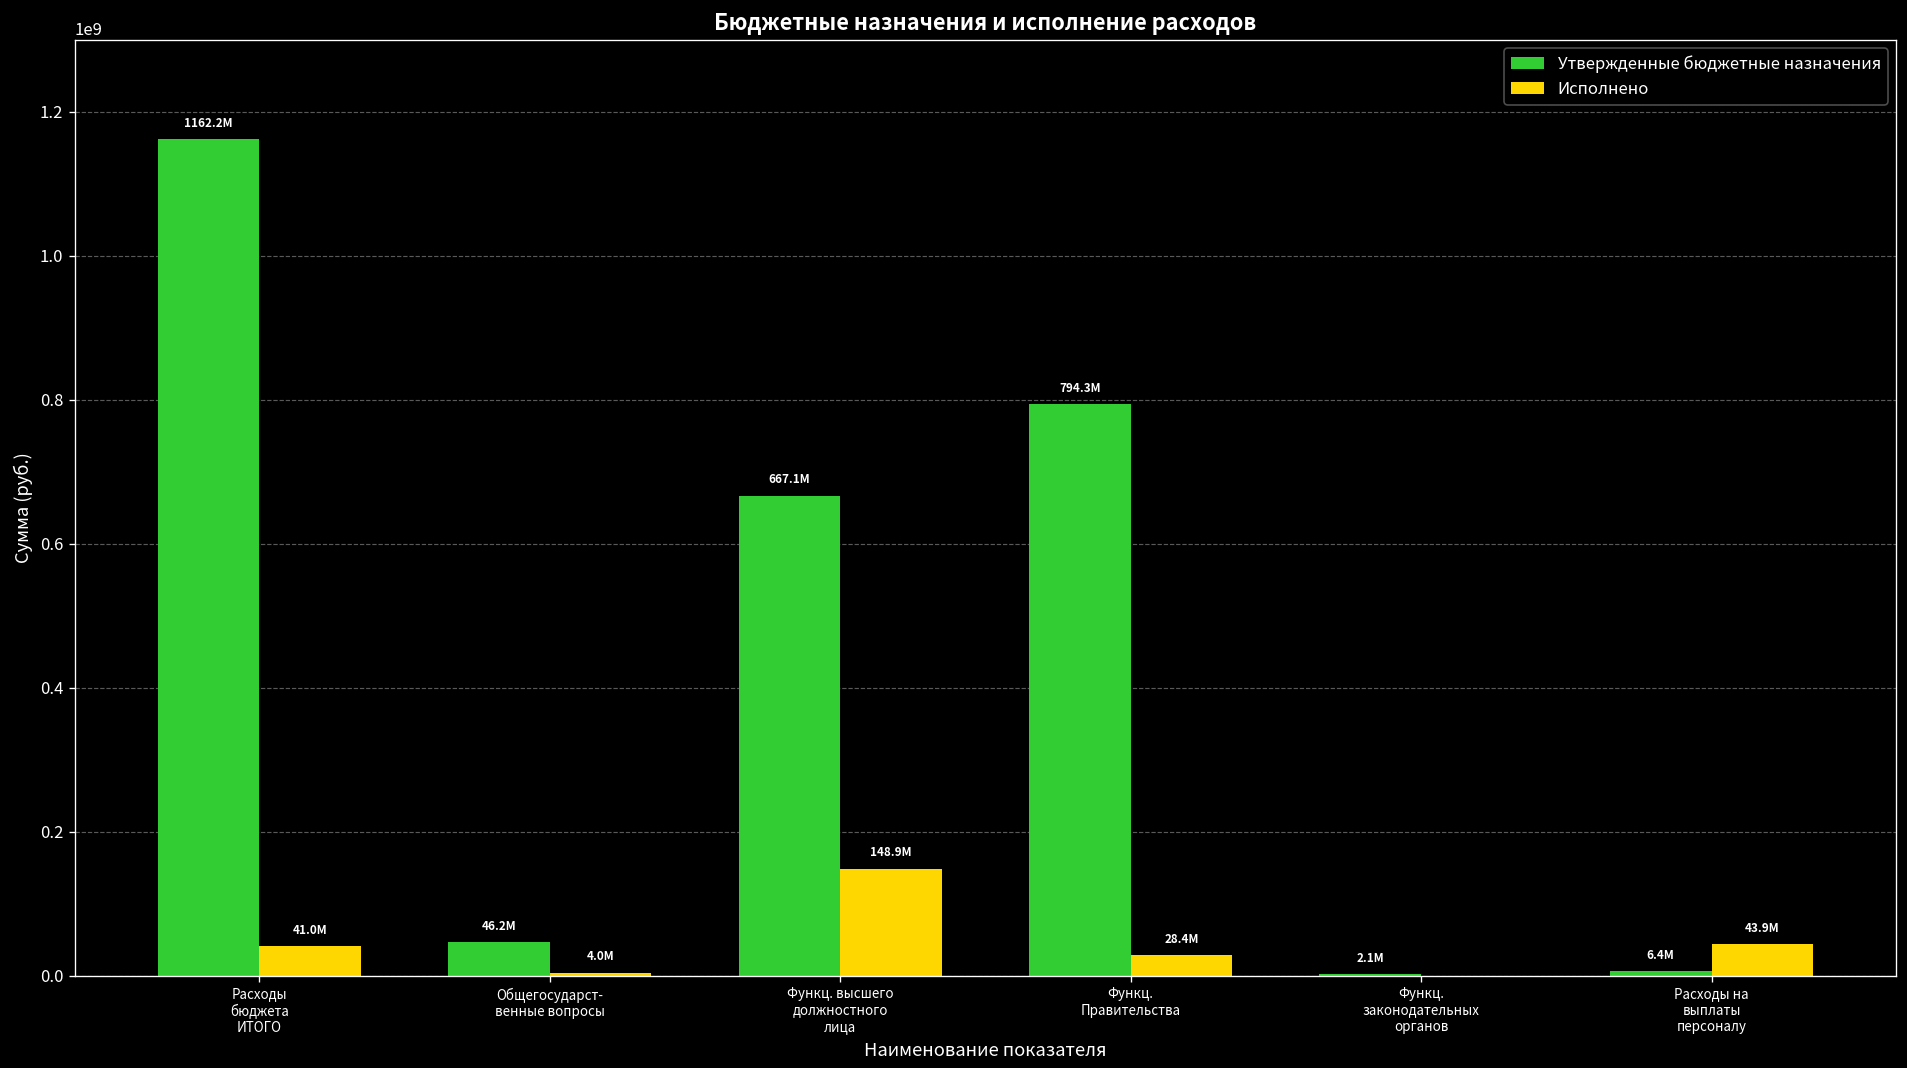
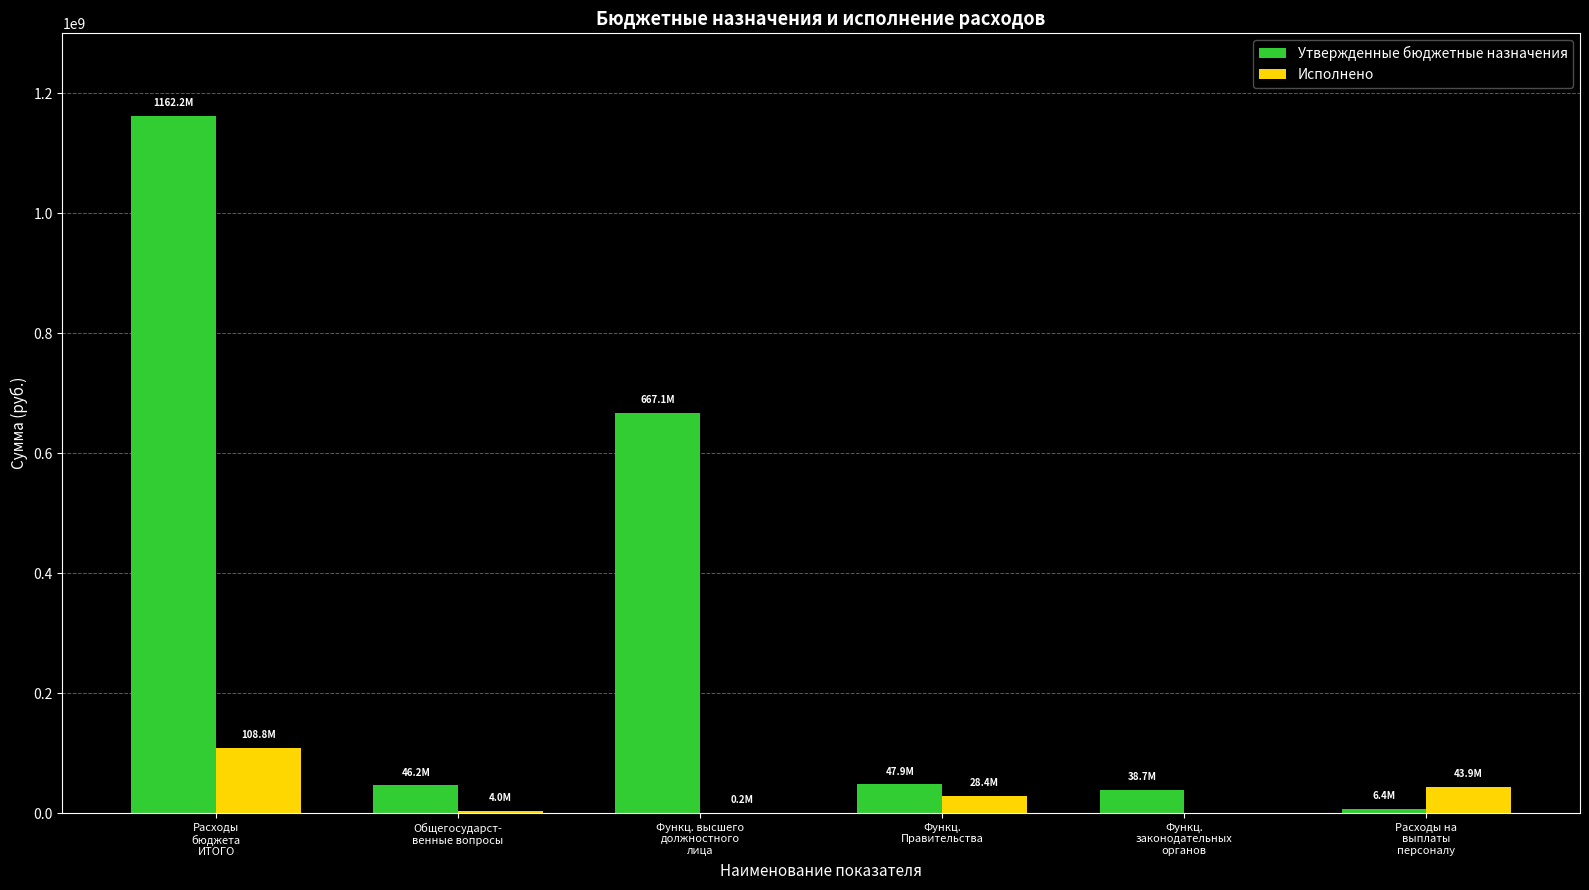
  {
    "Утвержденные бюджетные назначения": {
      "Расходы бюджета ИТОГО": "1162.2M",
      "Общегосударст- венные вопросы": "46.2M",
      "Функц. высшего должностного лица": "667.1M",
-     "Функц. Правительства": "794.3M",
-     "Функц. законодательных органов": "2.1M",
+     "Функц. Правительства": "47.9M",
+     "Функц. законодательных органов": "38.7M",
      "Расходы на выплаты персоналу": "6.4M"
    },
    "Исполнено": {
-     "Расходы бюджета ИТОГО": "41.0M",
+     "Расходы бюджета ИТОГО": "108.8M",
      "Общегосударст- венные вопросы": "4.0M",
-     "Функц. высшего должностного лица": "148.9M",
+     "Функц. высшего должностного лица": "0.2M",
      "Функц. Правительства": "28.4M",
      "Расходы на выплаты персоналу": "43.9M"
    }
  }
